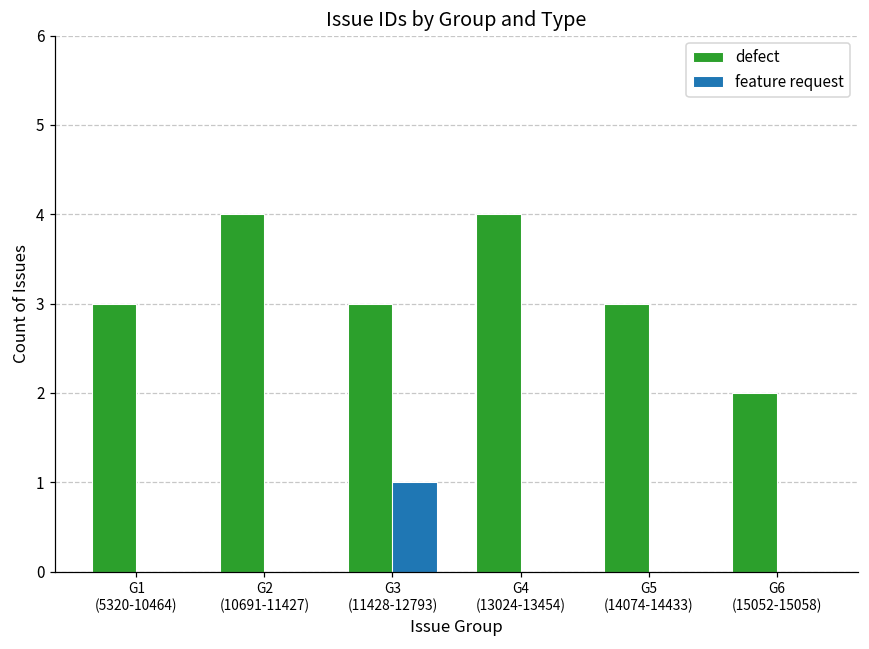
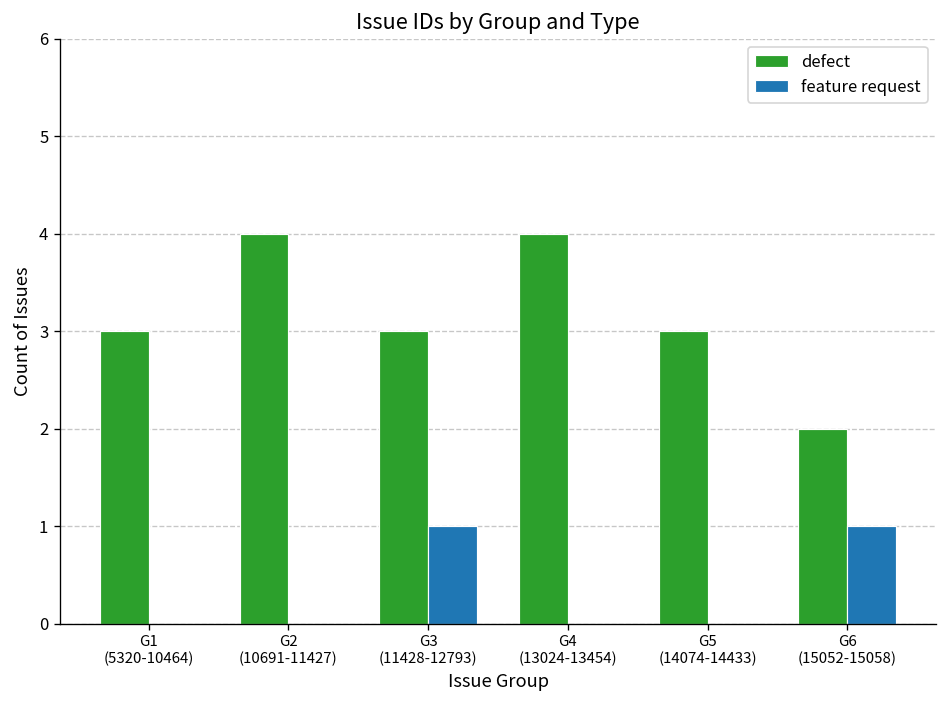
  {
    "defect": {
      "G1 (5320-10464)": 3,
      "G2 (10691-11427)": 4,
      "G3 (11428-12793)": 3,
      "G4 (13024-13454)": 4,
      "G5 (14074-14433)": 3,
      "G6 (15052-15058)": 2
    },
    "feature request": {
      "G1 (5320-10464)": 0,
      "G2 (10691-11427)": 0,
      "G3 (11428-12793)": 1,
      "G4 (13024-13454)": 0,
      "G5 (14074-14433)": 0,
-     "G6 (15052-15058)": 0
+     "G6 (15052-15058)": 1
    }
  }
